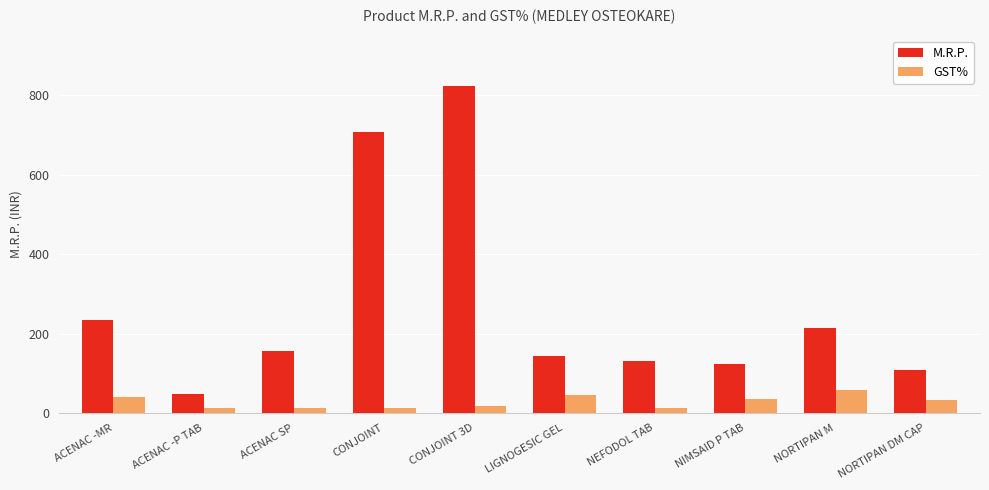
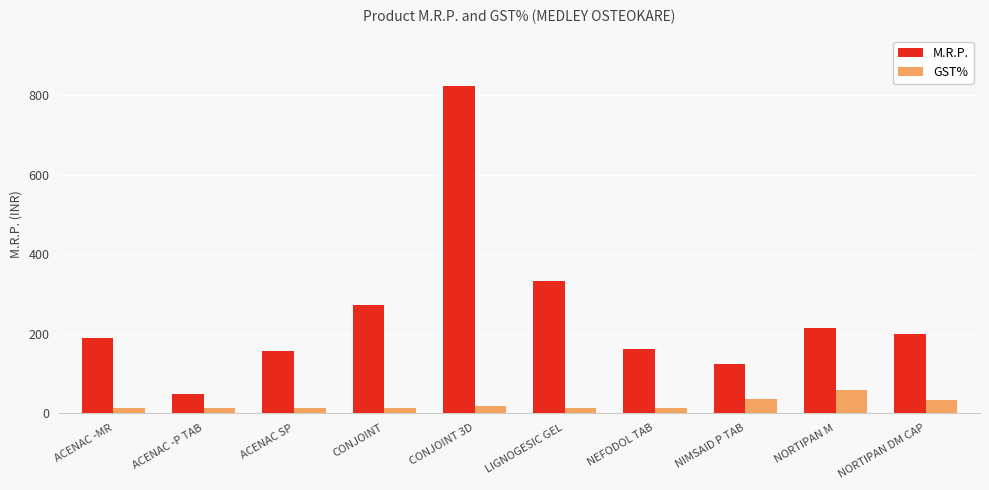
  {
    "M.R.P.": {
-     "ACENAC -MR": 240,
+     "ACENAC -MR": 190,
      "ACENAC -P TAB": 50,
      "ACENAC SP": 160,
-     "CONJOINT": 710,
+     "CONJOINT": 270,
      "CONJOINT 3D": 820,
-     "LIGNOGESIC GEL": 140,
-     "NEFODOL TAB": 130,
+     "LIGNOGESIC GEL": 330,
+     "NEFODOL TAB": 160,
      "NIMSAID P TAB": 120,
      "NORTIPAN M": 210,
-     "NORTIPAN DM CAP": 110
+     "NORTIPAN DM CAP": 200
    },
    "GST%": {
-     "ACENAC -MR": 40,
+     "ACENAC -MR": 10,
      "ACENAC -P TAB": 10,
      "ACENAC SP": 10,
      "CONJOINT": 10,
      "CONJOINT 3D": 20,
-     "LIGNOGESIC GEL": 50,
+     "LIGNOGESIC GEL": 10,
      "NEFODOL TAB": 10,
      "NIMSAID P TAB": 30,
      "NORTIPAN M": 60,
      "NORTIPAN DM CAP": 30
    }
  }
